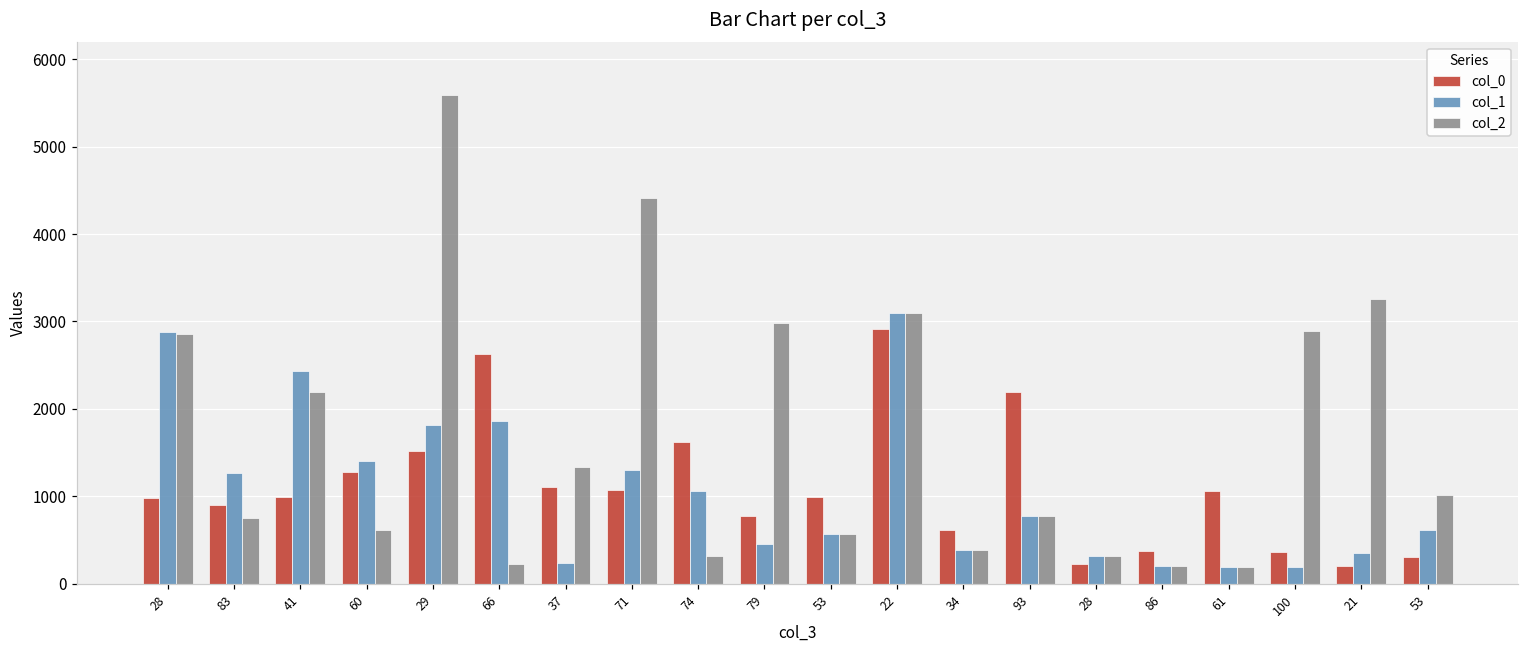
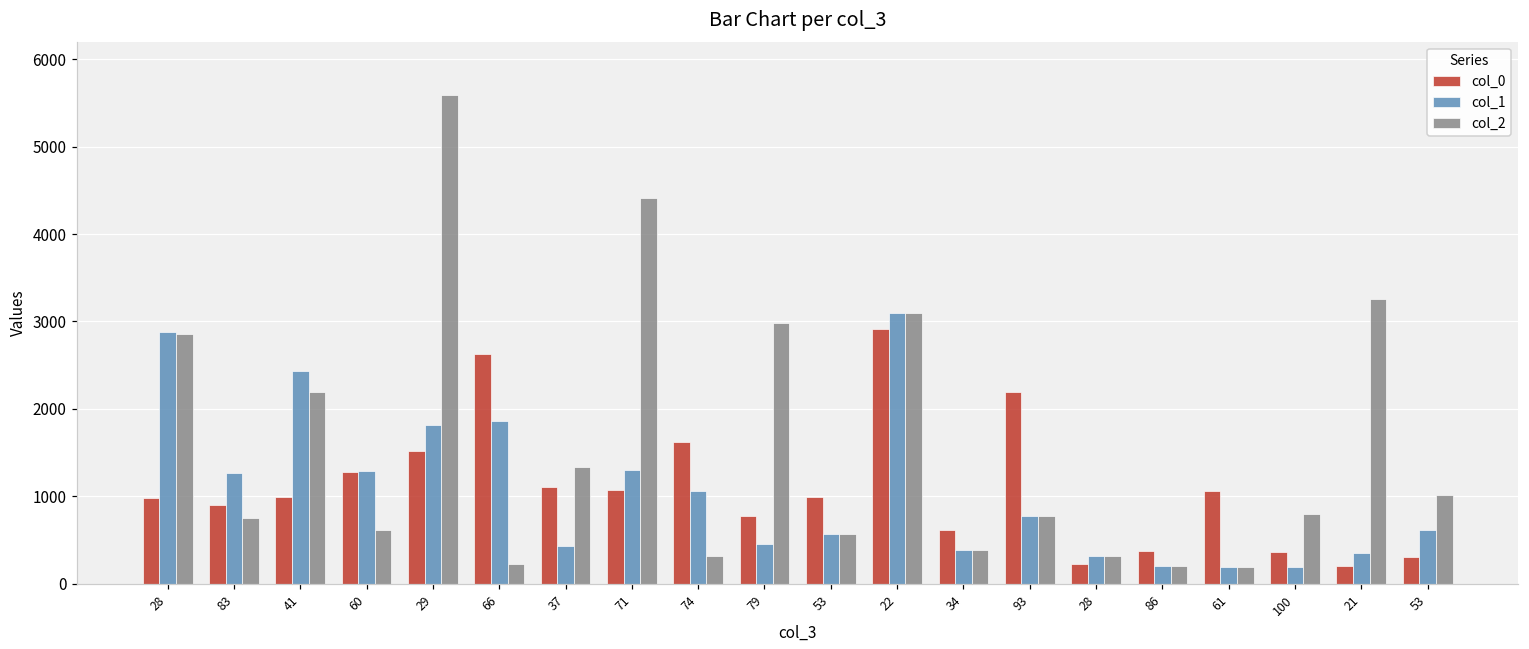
  {
    "col_0": {
      "83": 900,
      "41": 1000,
      "60": 1300,
      "29": 1500,
      "66": 2600,
      "37": 1100,
      "71": 1100,
      "74": 1600,
      "79": 800,
      "22": 2900,
      "34": 600,
      "93": 2200,
      "86": 400,
      "61": 1100,
      "100": 400,
      "21": 200
    },
    "col_1": {
      "83": 1300,
      "41": 2400,
-     "60": 1400,
+     "60": 1300,
      "29": 1800,
      "66": 1900,
-     "37": 200,
+     "37": 400,
      "71": 1300,
      "74": 1100,
      "79": 500,
      "22": 3100,
      "34": 400,
      "93": 800,
      "86": 200,
      "61": 200,
      "100": 200,
      "21": 300
    },
    "col_2": {
      "83": 800,
      "41": 2200,
      "60": 600,
      "29": 5600,
      "66": 200,
      "37": 1300,
      "71": 4400,
      "74": 300,
      "79": 3000,
      "22": 3100,
      "34": 400,
      "93": 800,
      "86": 200,
      "61": 200,
-     "100": 2900,
+     "100": 800,
      "21": 3300
    }
  }
